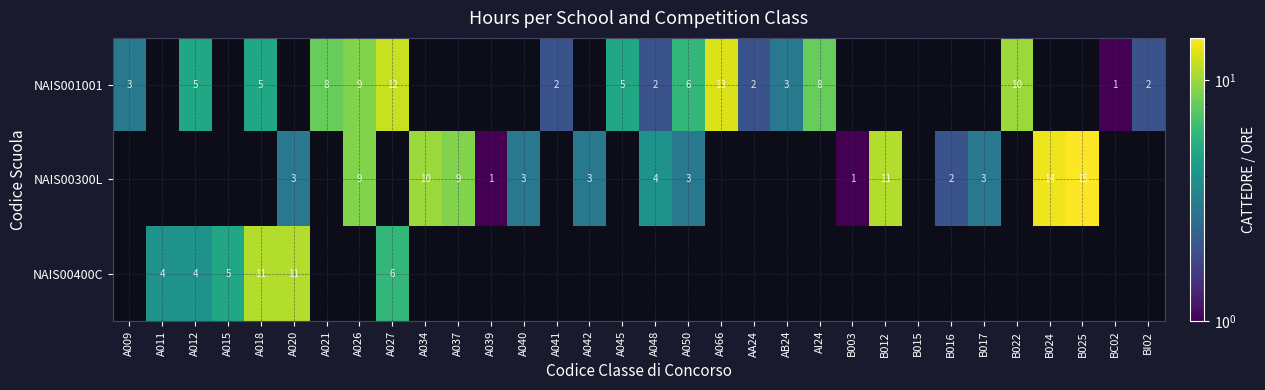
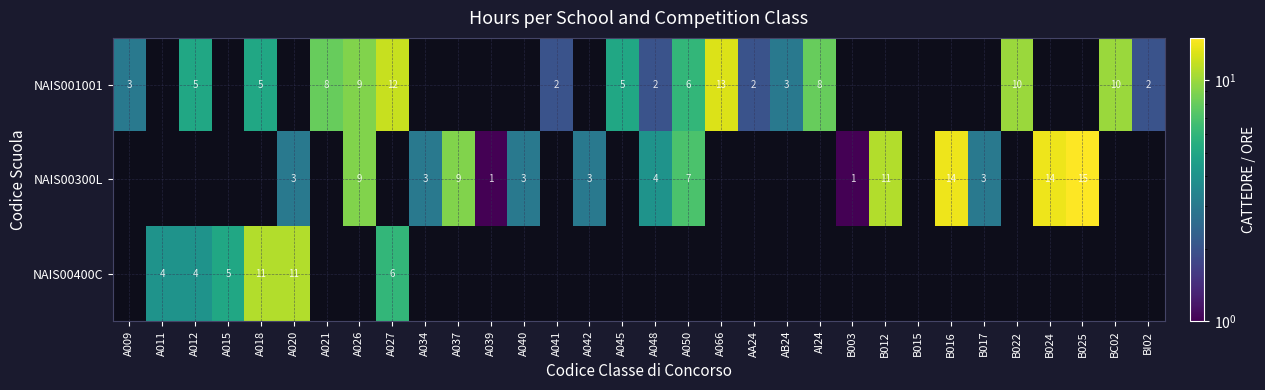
  {
    "NAIS001001": {
      "A009": 3,
      "A012": 5,
      "A018": 5,
      "A021": 8,
      "A026": 9,
      "A027": 12,
      "A041": 2,
      "A045": 5,
      "A048": 2,
      "A050": 6,
      "A066": 13,
      "AA24": 2,
      "AB24": 3,
      "AI24": 8,
      "B022": 10,
-     "BC02": 1,
+     "BC02": 10,
      "BI02": 2
    },
    "NAIS00300L": {
      "A020": 3,
      "A026": 9,
-     "A034": 10,
+     "A034": 3,
      "A037": 9,
      "A039": 1,
      "A040": 3,
      "A042": 3,
      "A048": 4,
-     "A050": 3,
+     "A050": 7,
      "B003": 1,
      "B012": 11,
-     "B016": 2,
+     "B016": 14,
      "B017": 3,
      "B024": 14,
      "B025": 15
    },
    "NAIS00400C": {
      "A011": 4,
      "A012": 4,
      "A015": 5,
      "A018": 11,
      "A020": 11,
      "A027": 6
    }
  }
